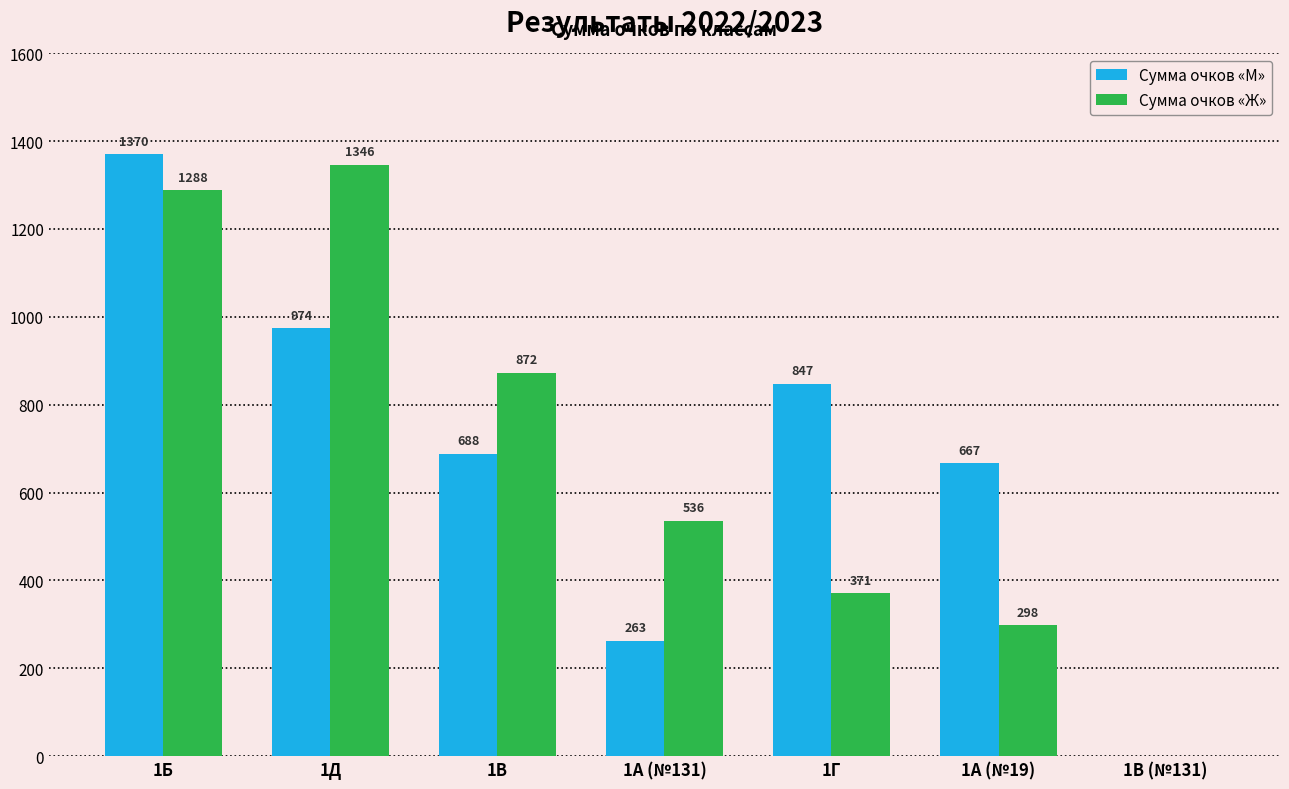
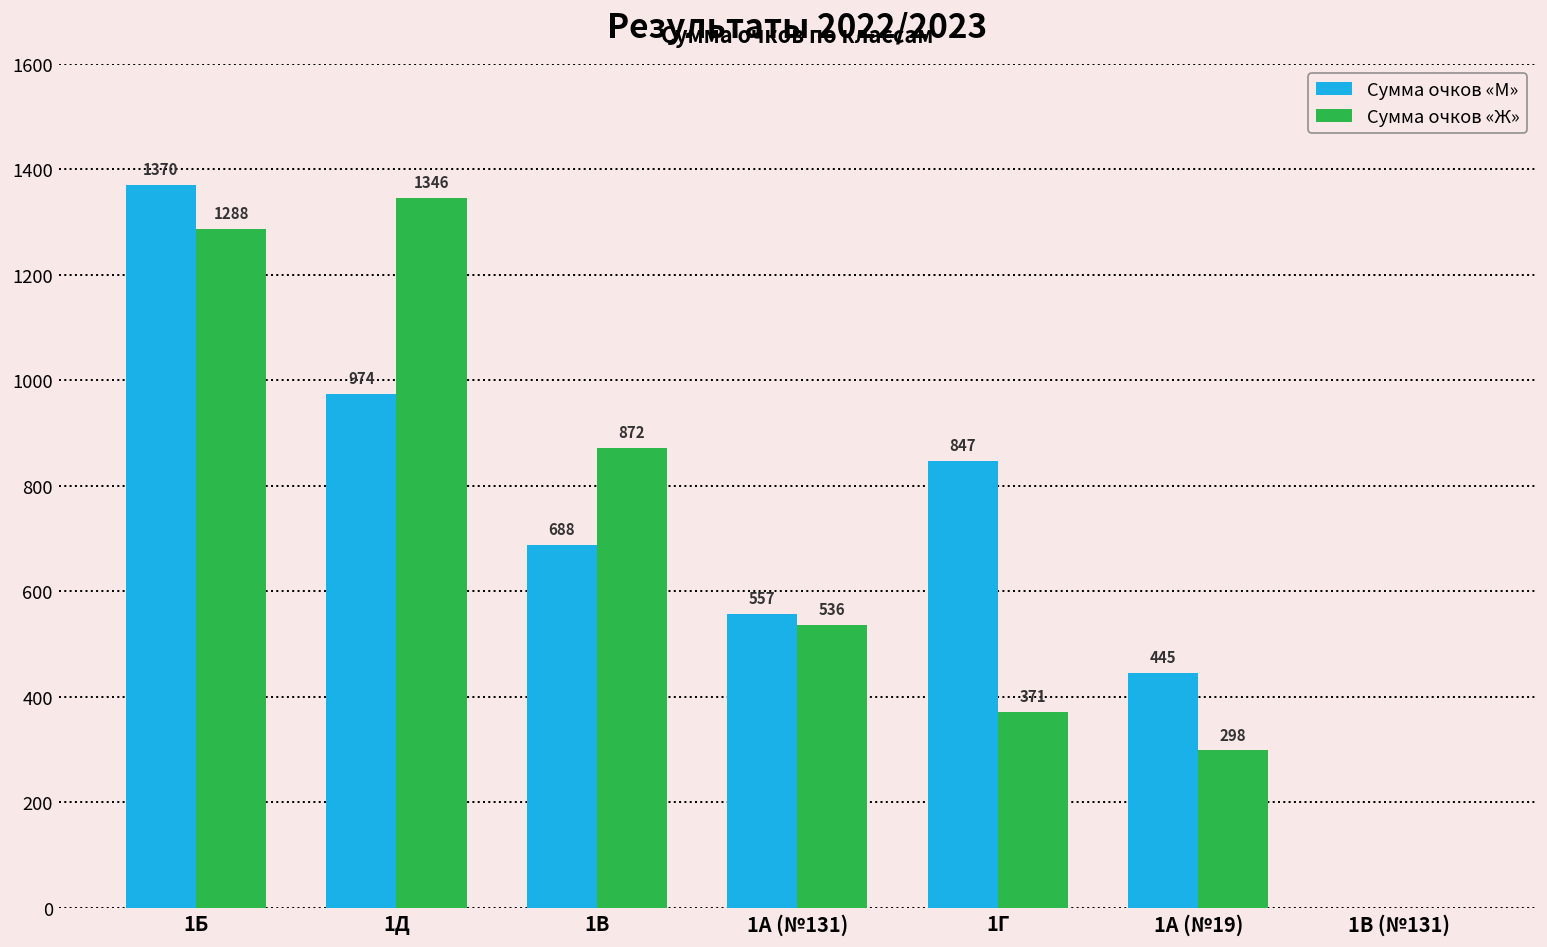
  {
    "Сумма очков «М»": {
      "1Б": 1370,
      "1Д": 974,
      "1В": 688,
-     "1А (№131)": 263,
+     "1А (№131)": 557,
      "1Г": 847,
-     "1А (№19)": 667
+     "1А (№19)": 445
    },
    "Сумма очков «Ж»": {
      "1Б": 1288,
      "1Д": 1346,
      "1В": 872,
      "1А (№131)": 536,
      "1Г": 371,
      "1А (№19)": 298
    }
  }
